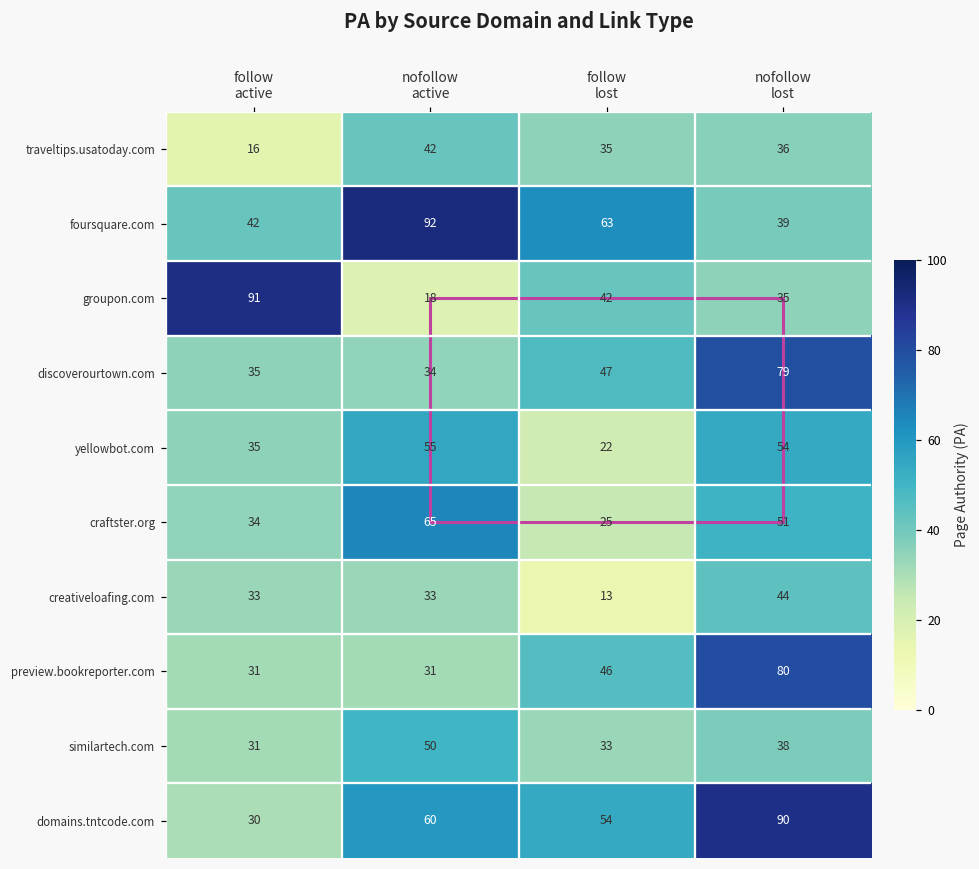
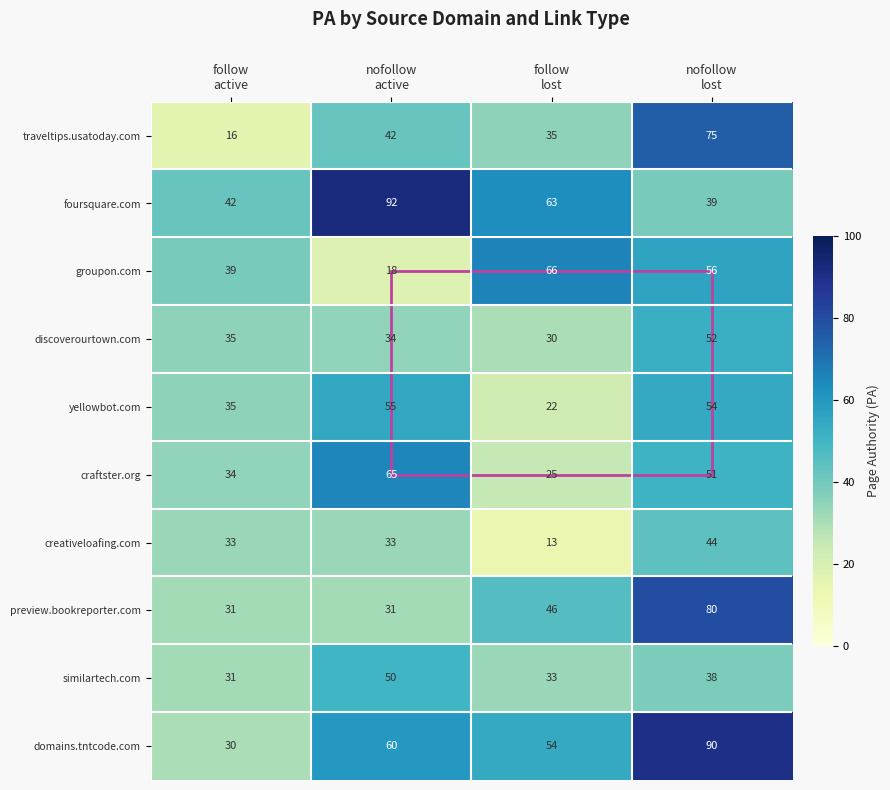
  {
    "traveltips.usatoday.com": {
      "follow active": 16,
      "nofollow active": 42,
      "follow lost": 35,
-     "nofollow lost": 36
+     "nofollow lost": 75
    },
    "foursquare.com": {
      "follow active": 42,
      "nofollow active": 92,
      "follow lost": 63,
      "nofollow lost": 39
    },
    "groupon.com": {
-     "follow active": 91,
+     "follow active": 39,
      "nofollow active": 18,
-     "follow lost": 42,
-     "nofollow lost": 35
+     "follow lost": 66,
+     "nofollow lost": 56
    },
    "discoverourtown.com": {
      "follow active": 35,
      "nofollow active": 34,
-     "follow lost": 47,
-     "nofollow lost": 79
+     "follow lost": 30,
+     "nofollow lost": 52
    },
    "yellowbot.com": {
      "follow active": 35,
      "nofollow active": 55,
      "follow lost": 22,
      "nofollow lost": 54
    },
    "craftster.org": {
      "follow active": 34,
      "nofollow active": 65,
      "follow lost": 25,
      "nofollow lost": 51
    },
    "creativeloafing.com": {
      "follow active": 33,
      "nofollow active": 33,
      "follow lost": 13,
      "nofollow lost": 44
    },
    "preview.bookreporter.com": {
      "follow active": 31,
      "nofollow active": 31,
      "follow lost": 46,
      "nofollow lost": 80
    },
    "similartech.com": {
      "follow active": 31,
      "nofollow active": 50,
      "follow lost": 33,
      "nofollow lost": 38
    },
    "domains.tntcode.com": {
      "follow active": 30,
      "nofollow active": 60,
      "follow lost": 54,
      "nofollow lost": 90
    }
  }
